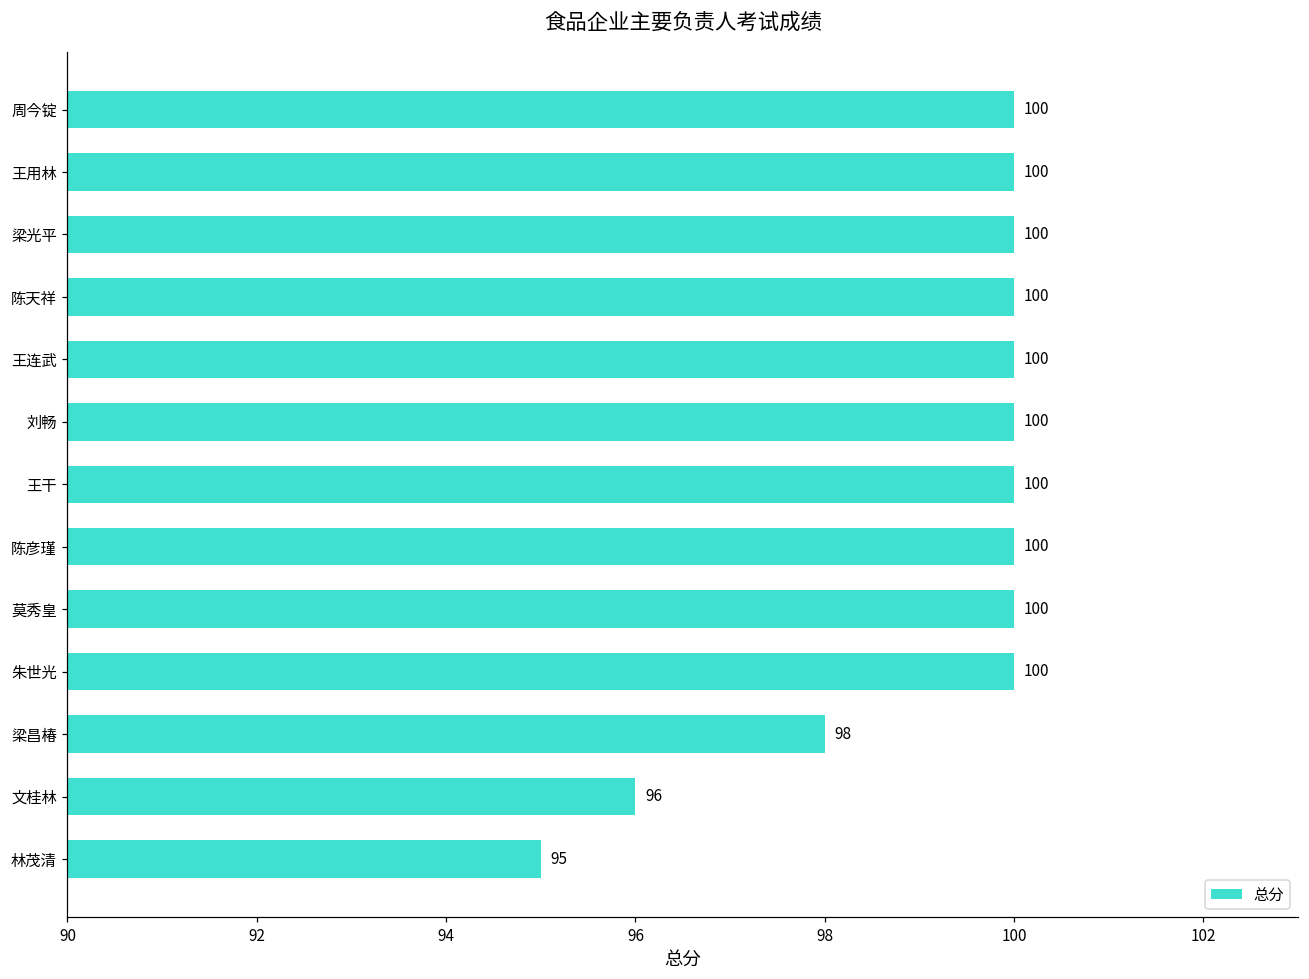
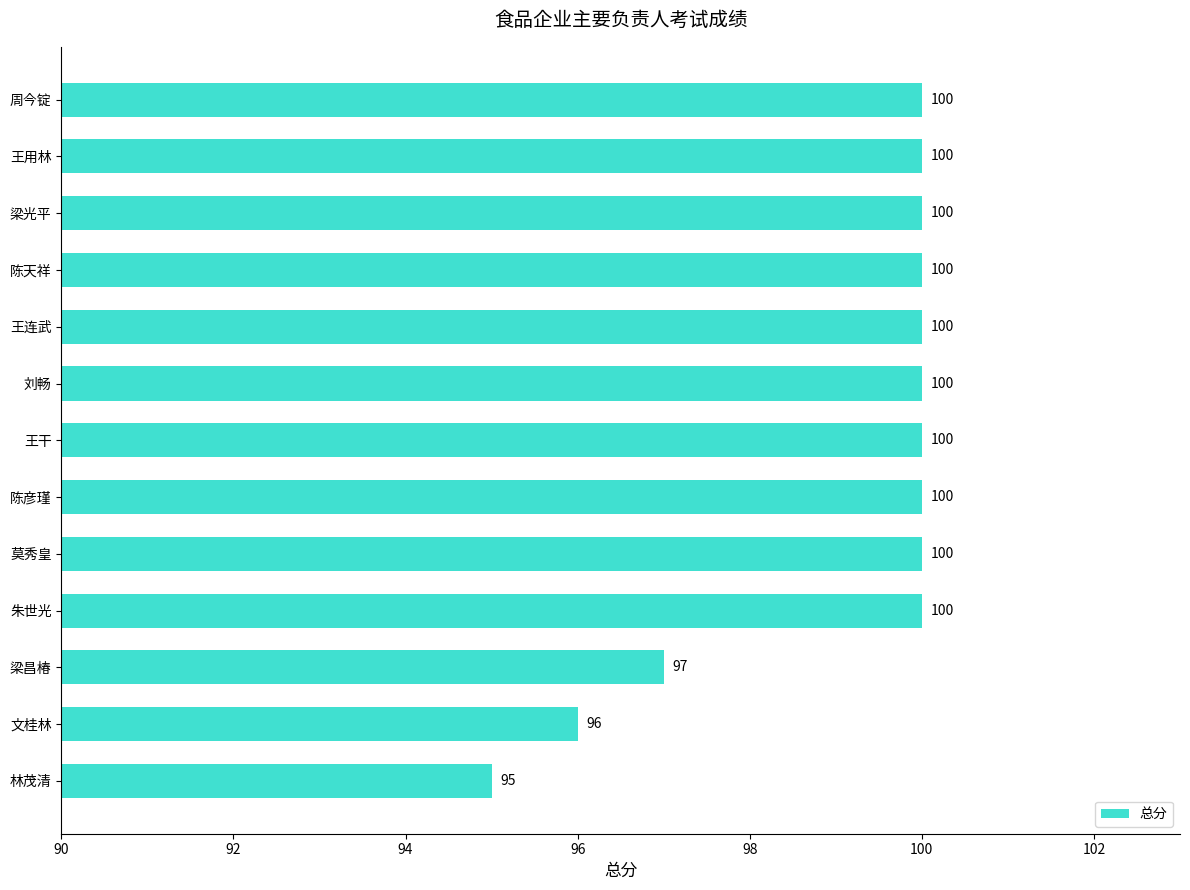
  {
    "周今锭": 100,
    "王用林": 100,
    "梁光平": 100,
    "陈天祥": 100,
    "王连武": 100,
    "刘畅": 100,
    "王干": 100,
    "陈彦瑾": 100,
    "莫秀皇": 100,
    "朱世光": 100,
-   "梁昌椿": 98,
+   "梁昌椿": 97,
    "文桂林": 96,
    "林茂清": 95
  }
